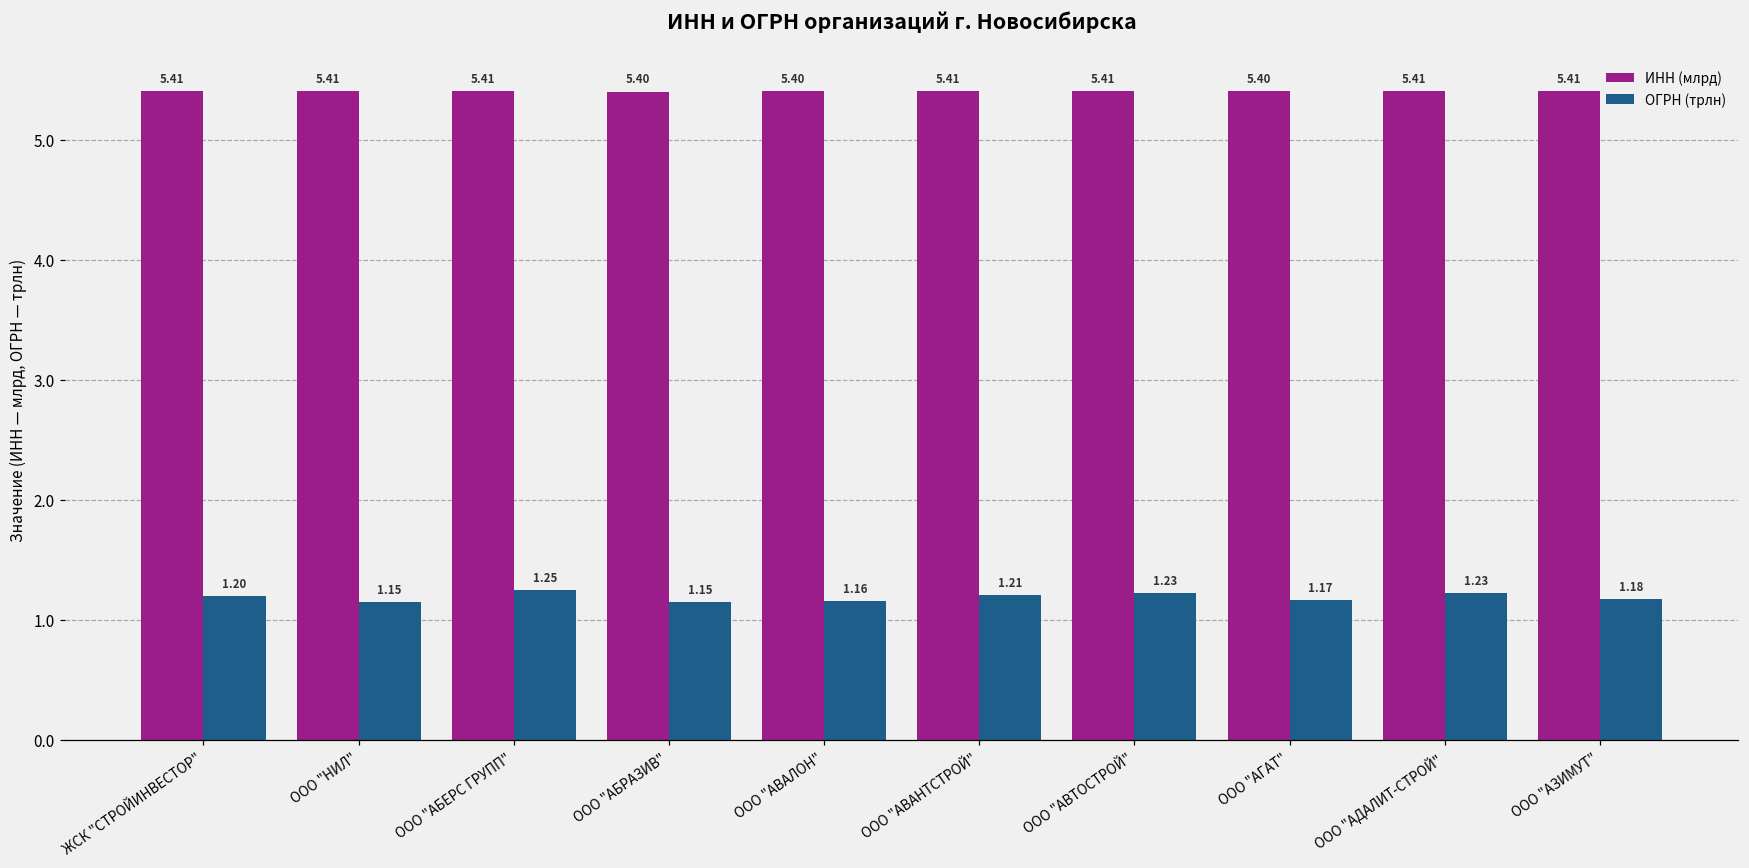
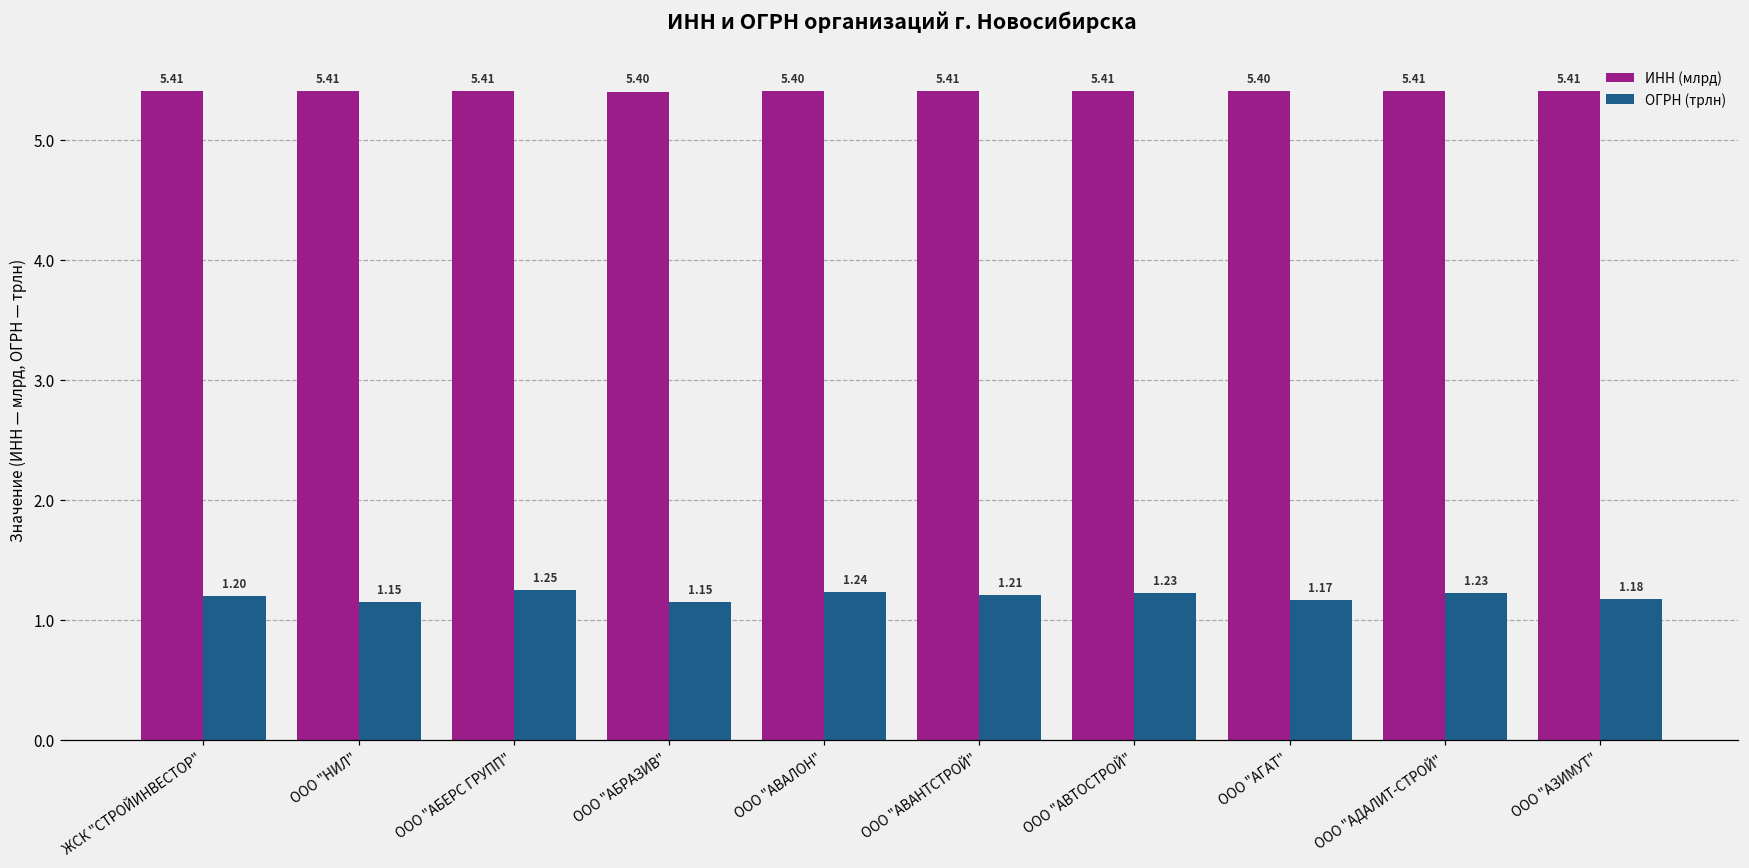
  {
    "ИНН (млрд)": {
      "ЖСК \"СТРОЙИНВЕСТОР\"": 5.41,
      "ООО \"НИЛ\"": 5.41,
      "ООО \"АБЕРС ГРУПП\"": 5.41,
      "ООО \"АБРАЗИВ\"": 5.40,
      "ООО \"АВАЛОН\"": 5.40,
      "ООО \"АВАНТСТРОЙ\"": 5.41,
      "ООО \"АВТОСТРОЙ\"": 5.41,
      "ООО \"АГАТ\"": 5.40,
      "ООО \"АДАЛИТ-СТРОЙ\"": 5.41,
      "ООО \"АЗИМУТ\"": 5.41
    },
    "ОГРН (трлн)": {
      "ЖСК \"СТРОЙИНВЕСТОР\"": 1.20,
      "ООО \"НИЛ\"": 1.15,
      "ООО \"АБЕРС ГРУПП\"": 1.25,
      "ООО \"АБРАЗИВ\"": 1.15,
-     "ООО \"АВАЛОН\"": 1.16,
+     "ООО \"АВАЛОН\"": 1.24,
      "ООО \"АВАНТСТРОЙ\"": 1.21,
      "ООО \"АВТОСТРОЙ\"": 1.23,
      "ООО \"АГАТ\"": 1.17,
      "ООО \"АДАЛИТ-СТРОЙ\"": 1.23,
      "ООО \"АЗИМУТ\"": 1.18
    }
  }
